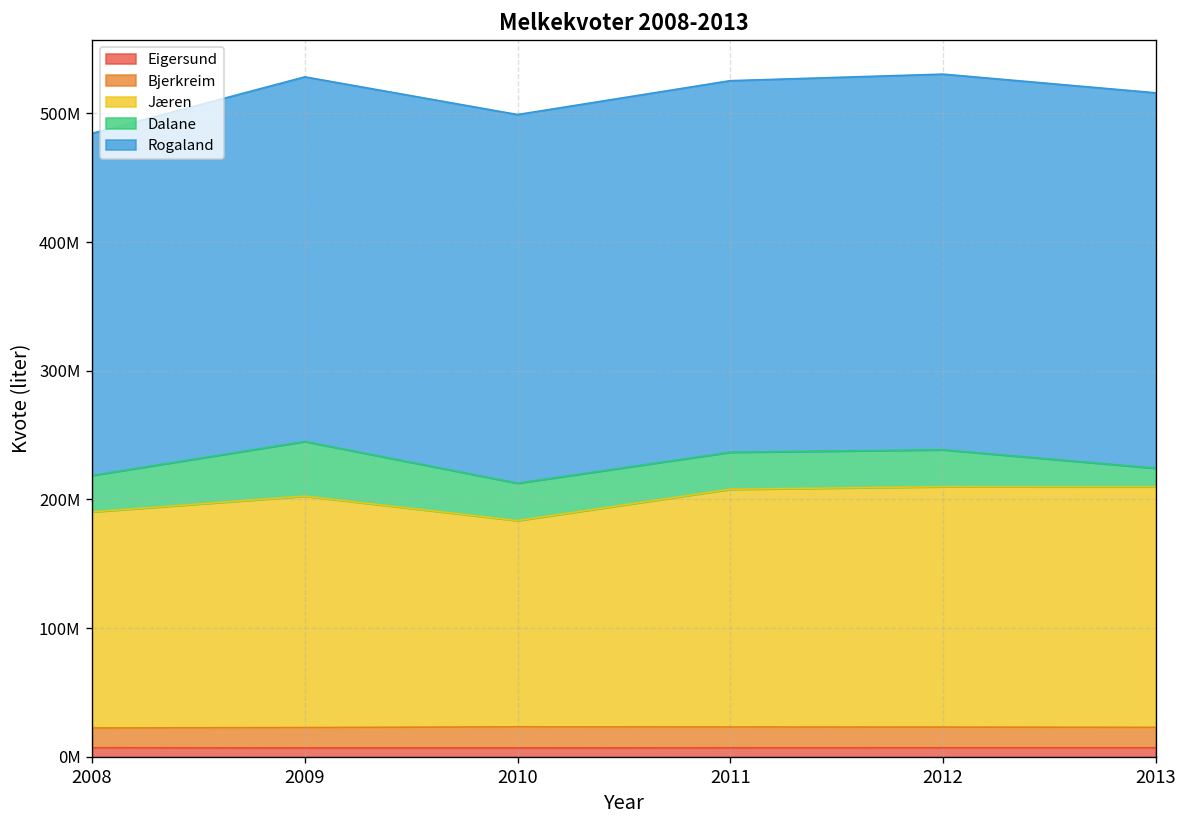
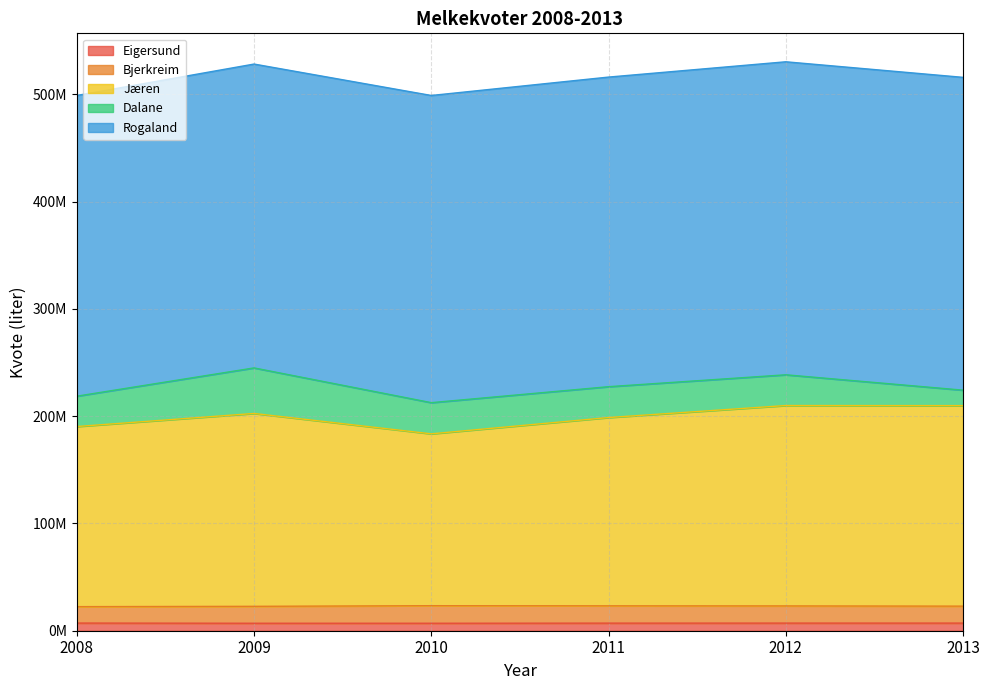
  {
    "Jæren": {
      "2008": 168000000,
      "2009": 180000000,
      "2010": 160000000,
-     "2011": 185000000,
+     "2011": 176000000,
      "2012": 187000000,
      "2013": 187000000
    },
    "Dalane": {
      "2008": 28000000,
      "2009": 42000000,
      "2010": 29000000,
      "2011": 29000000,
      "2012": 29000000,
      "2013": 14000000
    },
    "Rogaland": {
-     "2008": 266000000,
+     "2008": 280000000,
      "2009": 283000000,
      "2010": 286000000,
      "2011": 289000000,
      "2012": 292000000,
      "2013": 292000000
    }
  }
